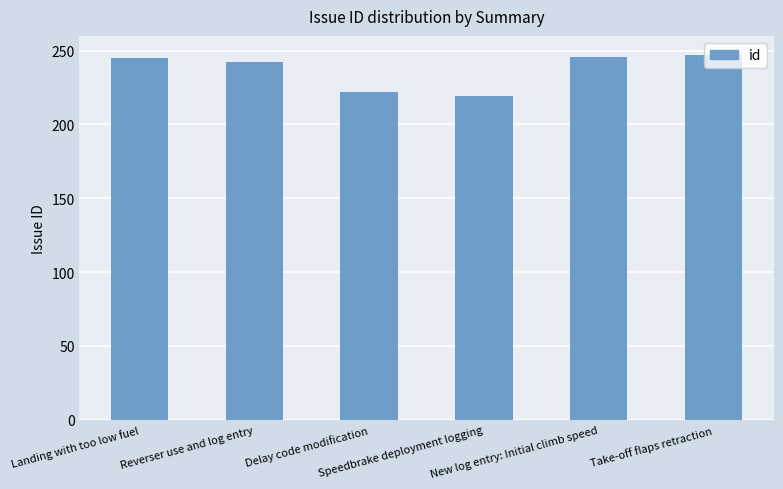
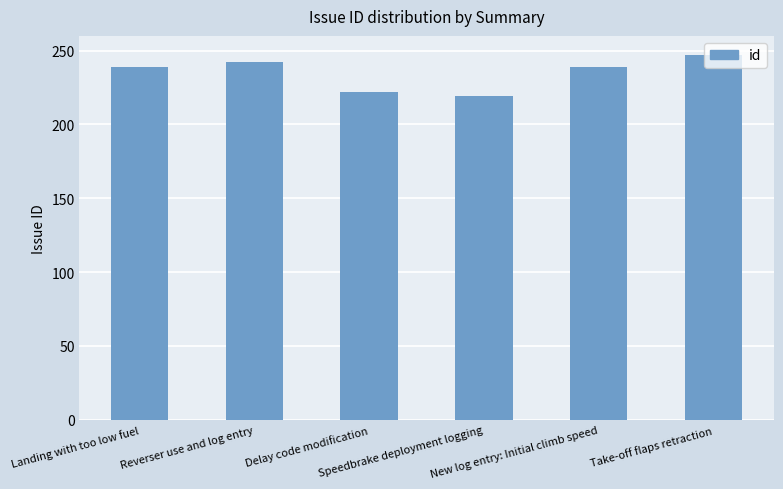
  {
-   "Landing with too low fuel": 245,
+   "Landing with too low fuel": 239,
    "Reverser use and log entry": 242,
    "Delay code modification": 222,
    "Speedbrake deployment logging": 219,
-   "New log entry: Initial climb speed": 246
+   "New log entry: Initial climb speed": 239
  }
